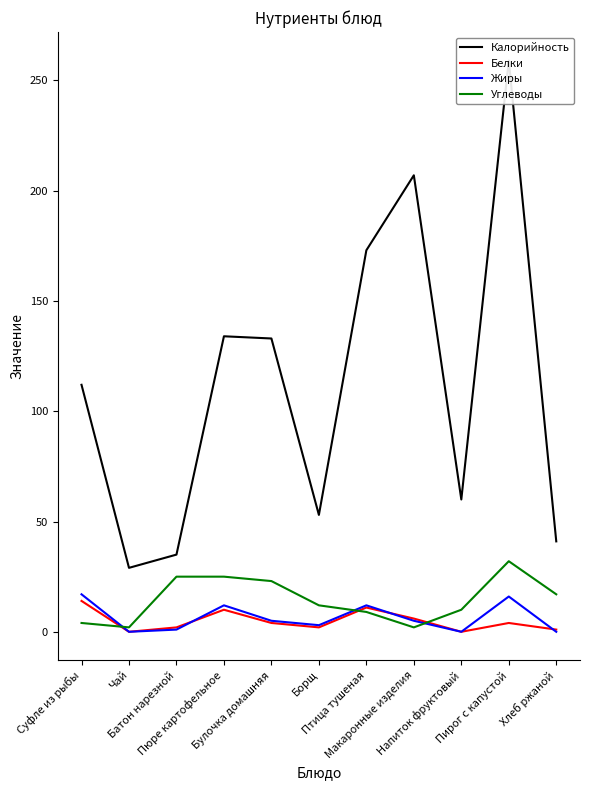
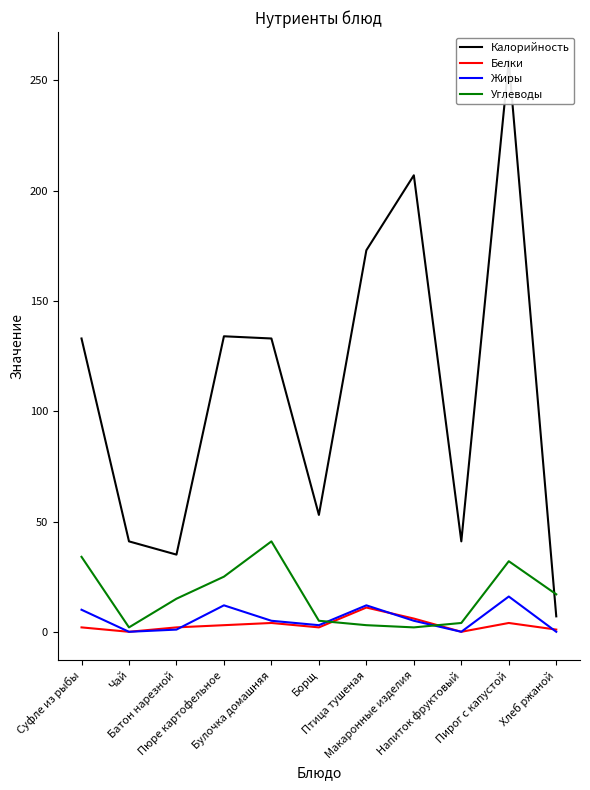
  {
    "Калорийность": {
-     "Суфле из рыбы": 112,
-     "Чай": 29,
+     "Суфле из рыбы": 133,
+     "Чай": 41,
      "Батон нарезной": 35,
      "Пюре картофельное": 134,
      "Булочка домашняя": 133,
      "Борщ": 53,
      "Птица тушеная": 173,
      "Макаронные изделия": 207,
-     "Напиток фруктовый": 60,
-     "Хлеб ржаной": 41
+     "Напиток фруктовый": 41,
+     "Хлеб ржаной": 7
    },
    "Белки": {
-     "Суфле из рыбы": 14,
-     "Пюре картофельное": 10,
+     "Суфле из рыбы": 2,
+     "Пюре картофельное": 3,
      "Пирог с капустой": 4
    },
    "Жиры": {
-     "Суфле из рыбы": 17,
+     "Суфле из рыбы": 10,
      "Пюре картофельное": 12,
      "Пирог с капустой": 16
    },
    "Углеводы": {
-     "Суфле из рыбы": 4,
+     "Суфле из рыбы": 34,
      "Чай": 2,
-     "Батон нарезной": 25,
+     "Батон нарезной": 15,
      "Пюре картофельное": 25,
-     "Булочка домашняя": 23,
-     "Борщ": 12,
-     "Птица тушеная": 9,
+     "Булочка домашняя": 41,
+     "Борщ": 5,
+     "Птица тушеная": 3,
      "Макаронные изделия": 2,
-     "Напиток фруктовый": 10,
+     "Напиток фруктовый": 4,
      "Пирог с капустой": 32,
      "Хлеб ржаной": 17
    }
  }
